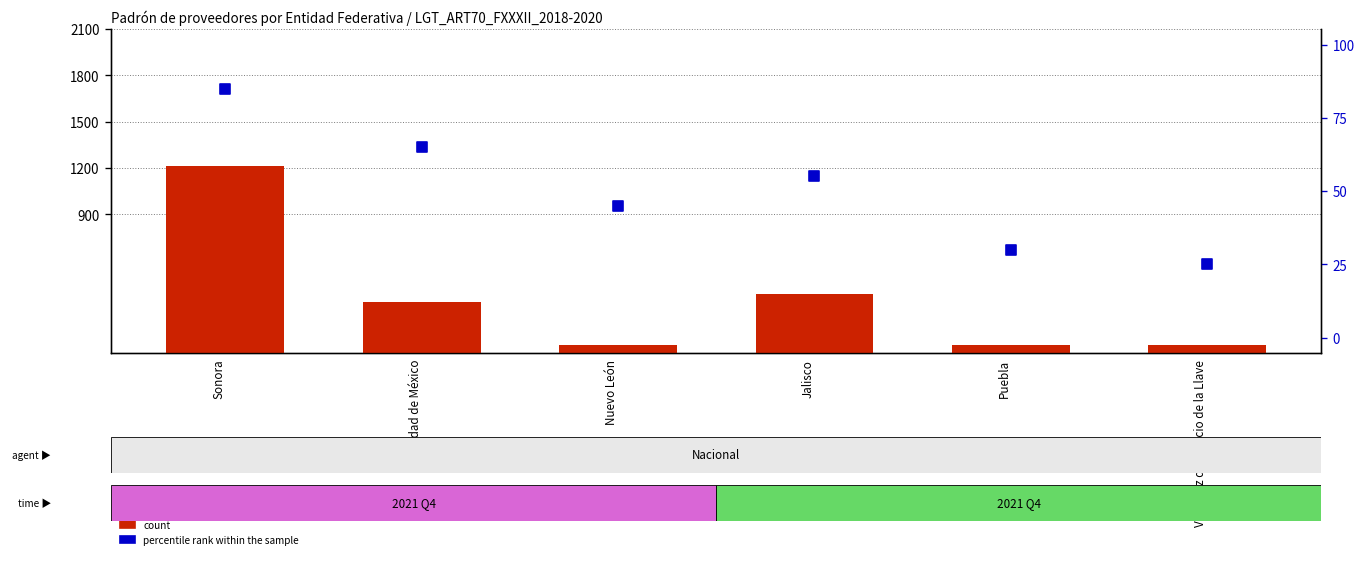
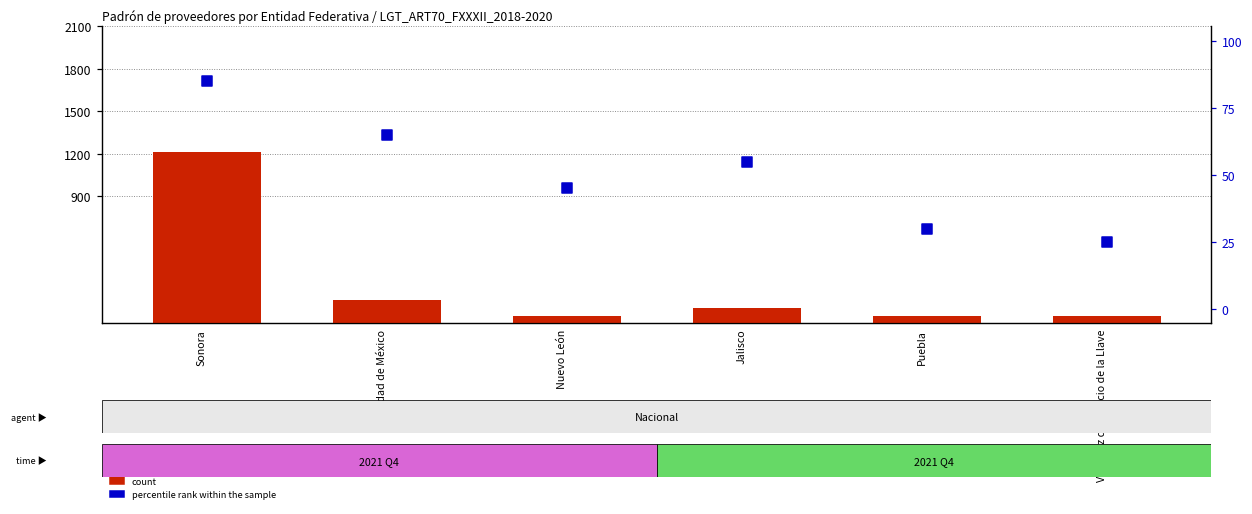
  {
    "count": {
      "Sonora": 1210,
-     "Ciudad de México": 330,
+     "Ciudad de México": 170,
      "Nuevo León": 60,
-     "Jalisco": 390,
+     "Jalisco": 110,
      "Puebla": 60,
      "Veracruz de Ignacio de la Llave": 60
    }
  }
